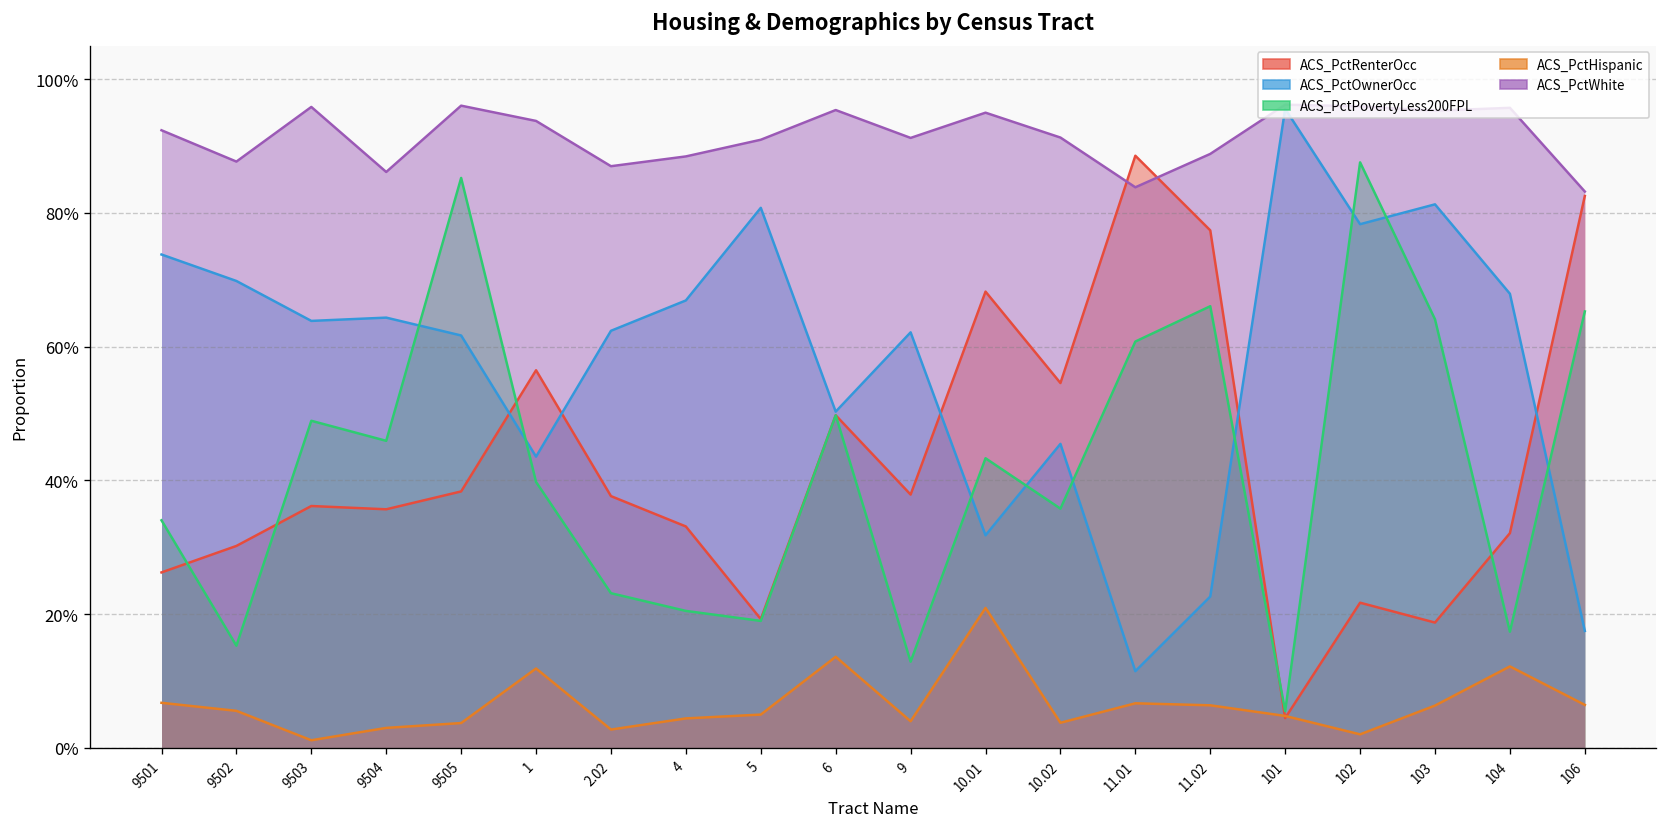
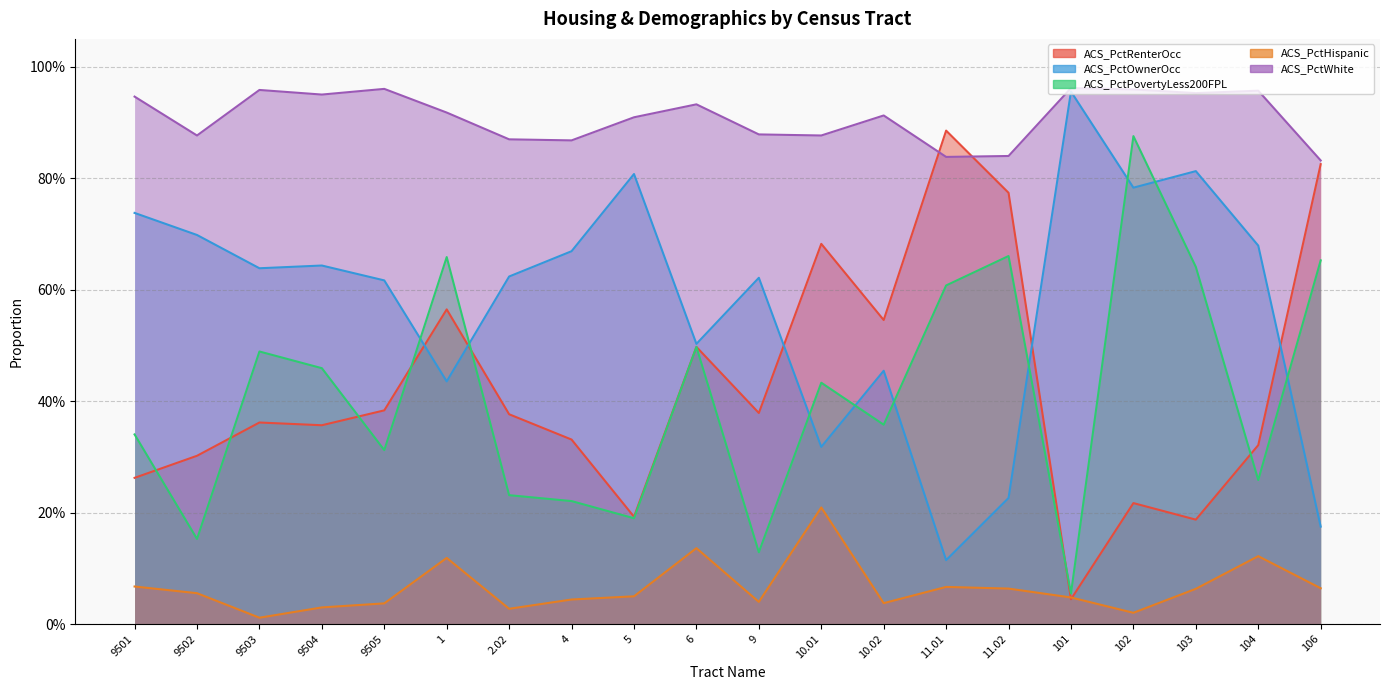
  {
    "ACS_PctOwnerOcc": {
      "9501": "74%",
      "9502": "70%",
      "9503": "64%",
      "9504": "64%",
      "9505": "62%",
      "1": "44%",
      "2.02": "62%",
      "4": "67%",
      "5": "81%",
      "6": "50%",
      "9": "62%",
      "10.01": "32%",
      "10.02": "45%",
      "11.01": "11%",
      "11.02": "23%",
      "102": "78%",
      "103": "81%",
      "104": "68%",
      "106": "17%"
    },
    "ACS_PctPovertyLess200FPL": {
      "9501": "34%",
      "9502": "15%",
      "9503": "49%",
      "9504": "46%",
-     "9505": "85%",
-     "1": "40%",
+     "9505": "31%",
+     "1": "66%",
      "2.02": "23%",
-     "4": "20%",
+     "4": "22%",
      "9": "13%",
      "10.01": "43%",
      "10.02": "36%",
      "11.01": "61%",
      "11.02": "66%",
      "101": "5%",
      "102": "88%",
      "103": "64%",
-     "104": "17%",
+     "104": "26%",
      "106": "65%"
    },
    "ACS_PctWhite": {
-     "9501": "92%",
+     "9501": "95%",
      "9502": "88%",
      "9503": "96%",
-     "9504": "86%",
+     "9504": "95%",
      "9505": "96%",
-     "1": "94%",
+     "1": "92%",
      "2.02": "87%",
-     "4": "88%",
+     "4": "87%",
      "5": "91%",
-     "6": "95%",
-     "9": "91%",
-     "10.01": "95%",
+     "6": "93%",
+     "9": "88%",
+     "10.01": "88%",
      "10.02": "91%",
      "11.01": "84%",
-     "11.02": "89%",
+     "11.02": "84%",
      "106": "83%"
    }
  }
